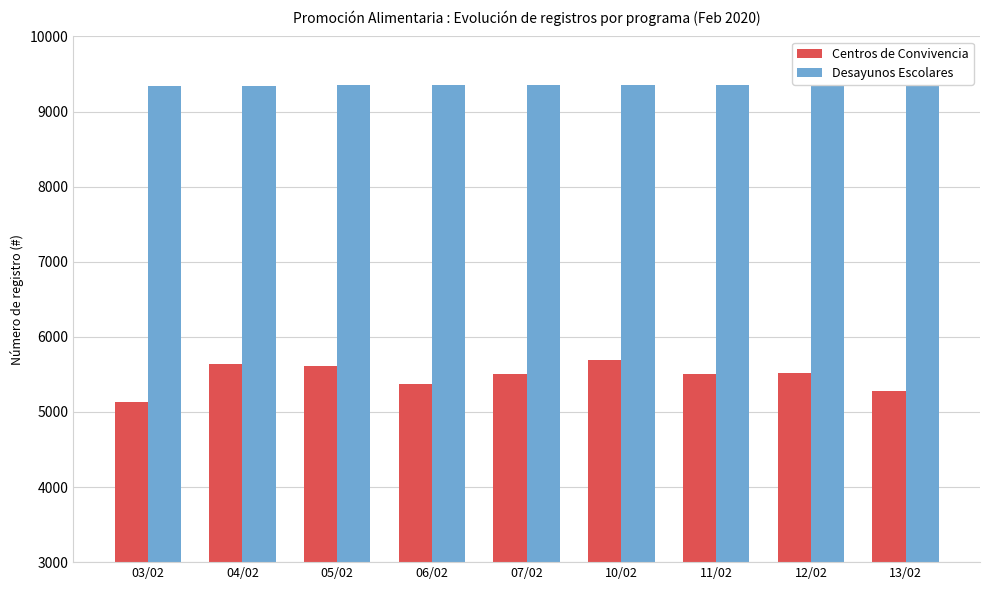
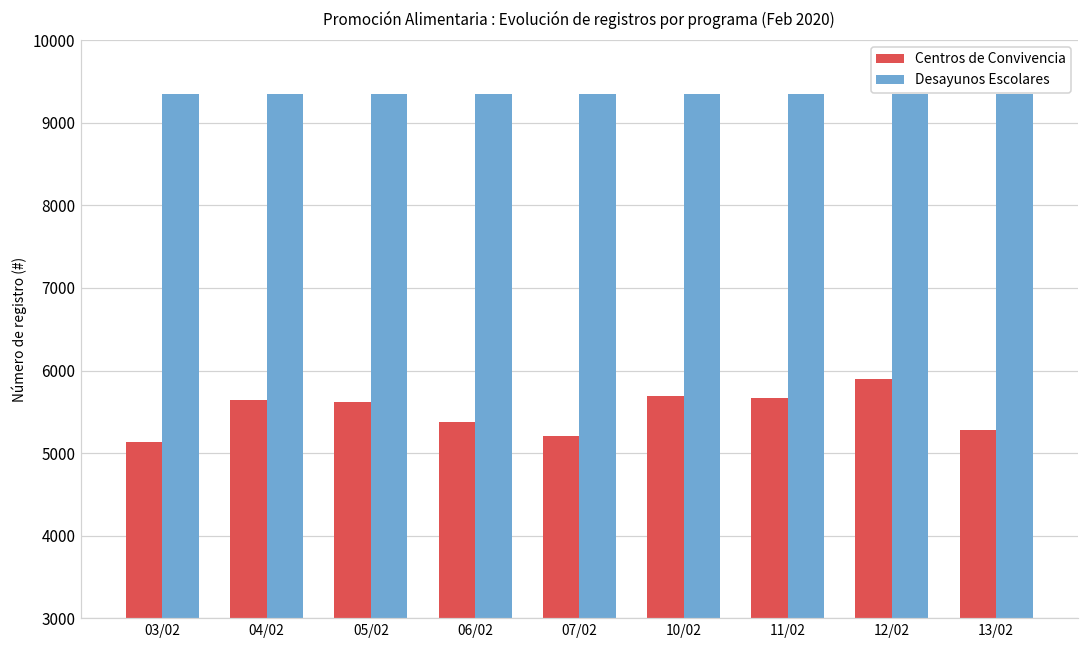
  {
    "Centros de Convivencia": {
      "03/02": 5100,
      "04/02": 5600,
      "05/02": 5600,
      "06/02": 5400,
-     "07/02": 5500,
+     "07/02": 5200,
      "10/02": 5700,
-     "11/02": 5500,
-     "12/02": 5500,
+     "11/02": 5700,
+     "12/02": 5900,
      "13/02": 5300
    },
    "Desayunos Escolares": {
      "03/02": 9300,
      "04/02": 9300,
      "05/02": 9300,
      "06/02": 9300,
      "07/02": 9300,
      "10/02": 9400,
      "11/02": 9400,
      "12/02": 9400,
      "13/02": 9400
    }
  }
